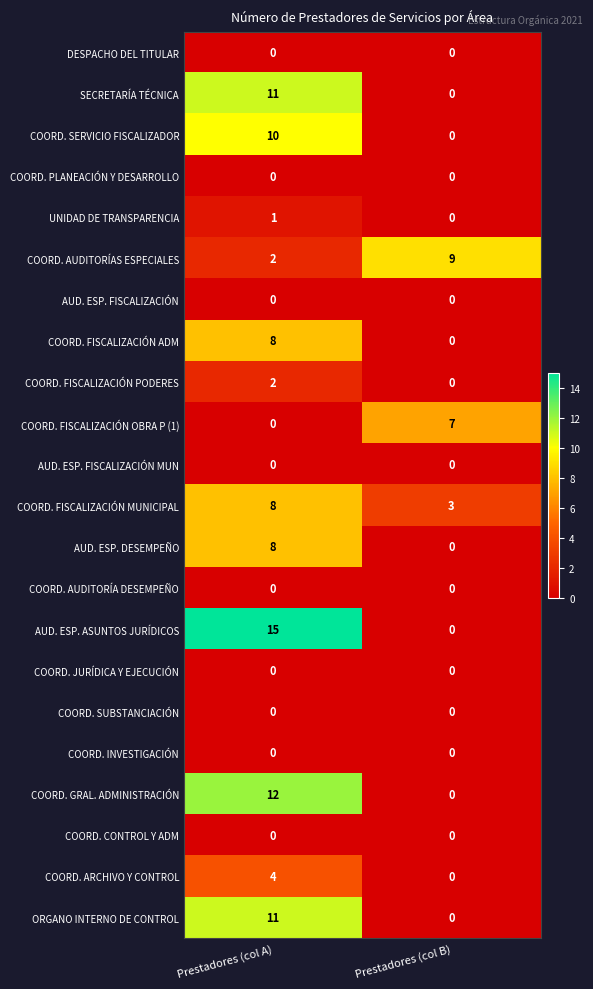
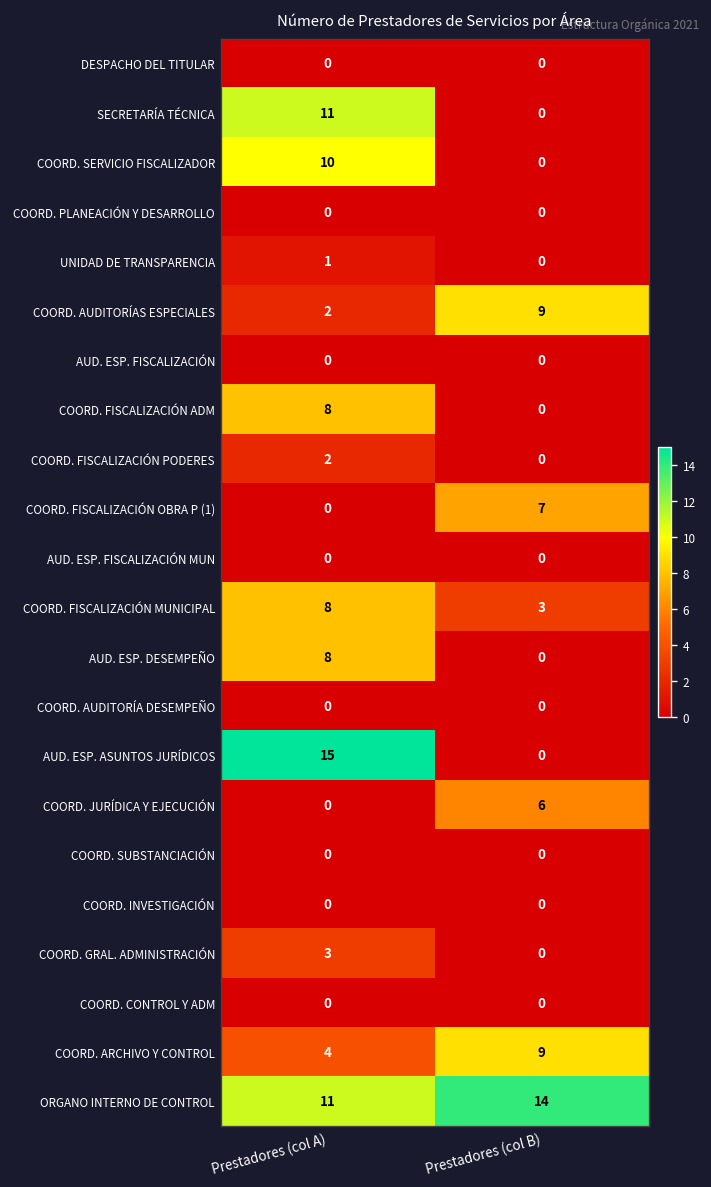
  {
    "DESPACHO DEL TITULAR": {
      "Prestadores (col A)": 0,
      "Prestadores (col B)": 0
    },
    "SECRETARÍA TÉCNICA": {
      "Prestadores (col A)": 11,
      "Prestadores (col B)": 0
    },
    "COORD. SERVICIO FISCALIZADOR": {
      "Prestadores (col A)": 10,
      "Prestadores (col B)": 0
    },
    "COORD. PLANEACIÓN Y DESARROLLO": {
      "Prestadores (col A)": 0,
      "Prestadores (col B)": 0
    },
    "UNIDAD DE TRANSPARENCIA": {
      "Prestadores (col A)": 1,
      "Prestadores (col B)": 0
    },
    "COORD. AUDITORÍAS ESPECIALES": {
      "Prestadores (col A)": 2,
      "Prestadores (col B)": 9
    },
    "AUD. ESP. FISCALIZACIÓN": {
      "Prestadores (col A)": 0,
      "Prestadores (col B)": 0
    },
    "COORD. FISCALIZACIÓN ADM": {
      "Prestadores (col A)": 8,
      "Prestadores (col B)": 0
    },
    "COORD. FISCALIZACIÓN PODERES": {
      "Prestadores (col A)": 2,
      "Prestadores (col B)": 0
    },
    "COORD. FISCALIZACIÓN OBRA P (1)": {
      "Prestadores (col A)": 0,
      "Prestadores (col B)": 7
    },
    "AUD. ESP. FISCALIZACIÓN MUN": {
      "Prestadores (col A)": 0,
      "Prestadores (col B)": 0
    },
    "COORD. FISCALIZACIÓN MUNICIPAL": {
      "Prestadores (col A)": 8,
      "Prestadores (col B)": 3
    },
    "AUD. ESP. DESEMPEÑO": {
      "Prestadores (col A)": 8,
      "Prestadores (col B)": 0
    },
    "COORD. AUDITORÍA DESEMPEÑO": {
      "Prestadores (col A)": 0,
      "Prestadores (col B)": 0
    },
    "AUD. ESP. ASUNTOS JURÍDICOS": {
      "Prestadores (col A)": 15,
      "Prestadores (col B)": 0
    },
    "COORD. JURÍDICA Y EJECUCIÓN": {
      "Prestadores (col A)": 0,
-     "Prestadores (col B)": 0
+     "Prestadores (col B)": 6
    },
    "COORD. SUBSTANCIACIÓN": {
      "Prestadores (col A)": 0,
      "Prestadores (col B)": 0
    },
    "COORD. INVESTIGACIÓN": {
      "Prestadores (col A)": 0,
      "Prestadores (col B)": 0
    },
    "COORD. GRAL. ADMINISTRACIÓN": {
-     "Prestadores (col A)": 12,
+     "Prestadores (col A)": 3,
      "Prestadores (col B)": 0
    },
    "COORD. CONTROL Y ADM": {
      "Prestadores (col A)": 0,
      "Prestadores (col B)": 0
    },
    "COORD. ARCHIVO Y CONTROL": {
      "Prestadores (col A)": 4,
-     "Prestadores (col B)": 0
+     "Prestadores (col B)": 9
    },
    "ORGANO INTERNO DE CONTROL": {
      "Prestadores (col A)": 11,
-     "Prestadores (col B)": 0
+     "Prestadores (col B)": 14
    }
  }
